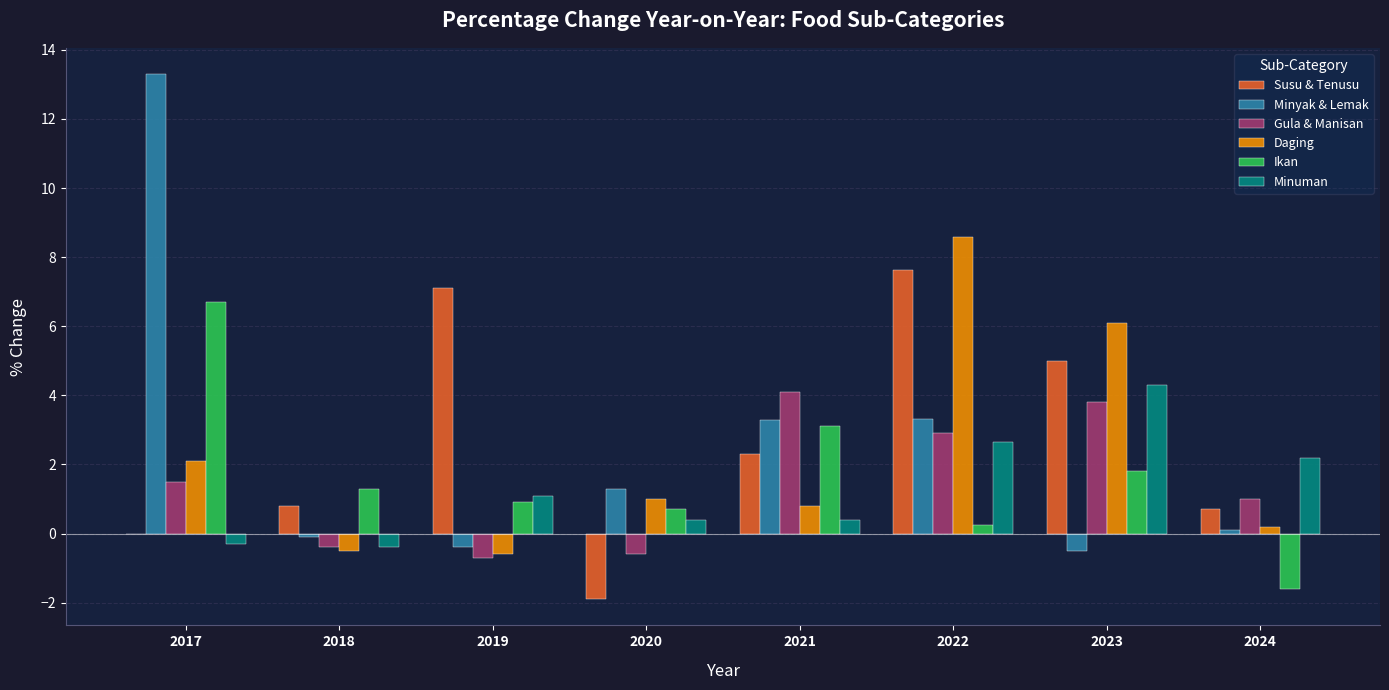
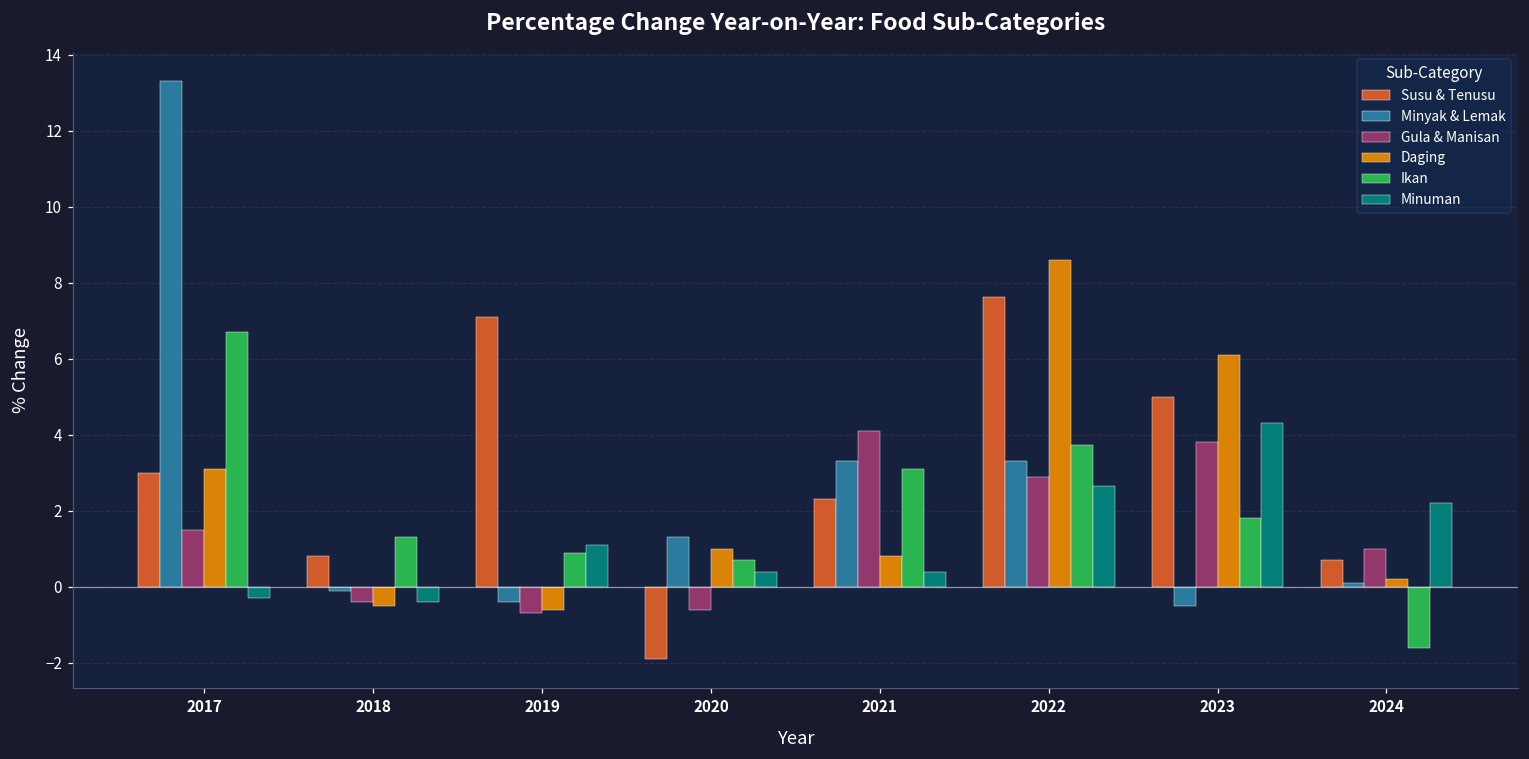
  {
    "Susu & Tenusu": {
-     "2017": 0,
+     "2017": 3,
      "2018": 0.8,
      "2019": 7.1,
      "2020": -1.9,
      "2021": 2.3,
      "2022": 7.6,
      "2023": 5,
      "2024": 0.7
    },
    "Gula & Manisan": {
      "2017": 1.5,
      "2018": -0.4,
      "2019": -0.7,
      "2020": -0.6,
      "2021": 4.1,
      "2022": 2.9,
      "2023": 3.8,
      "2024": 1.0
    },
    "Daging": {
-     "2017": 2.1,
+     "2017": 3.1,
      "2018": -0.5,
      "2019": -0.6,
      "2020": 1.0,
      "2021": 0.8,
      "2022": 8.6,
      "2023": 6.1,
      "2024": 0.2
    },
    "Ikan": {
      "2017": 6.7,
      "2018": 1.3,
      "2019": 0.9,
      "2020": 0.7,
      "2021": 3.1,
-     "2022": 0.2,
+     "2022": 3.7,
      "2023": 1.8,
      "2024": -1.6
    }
  }
